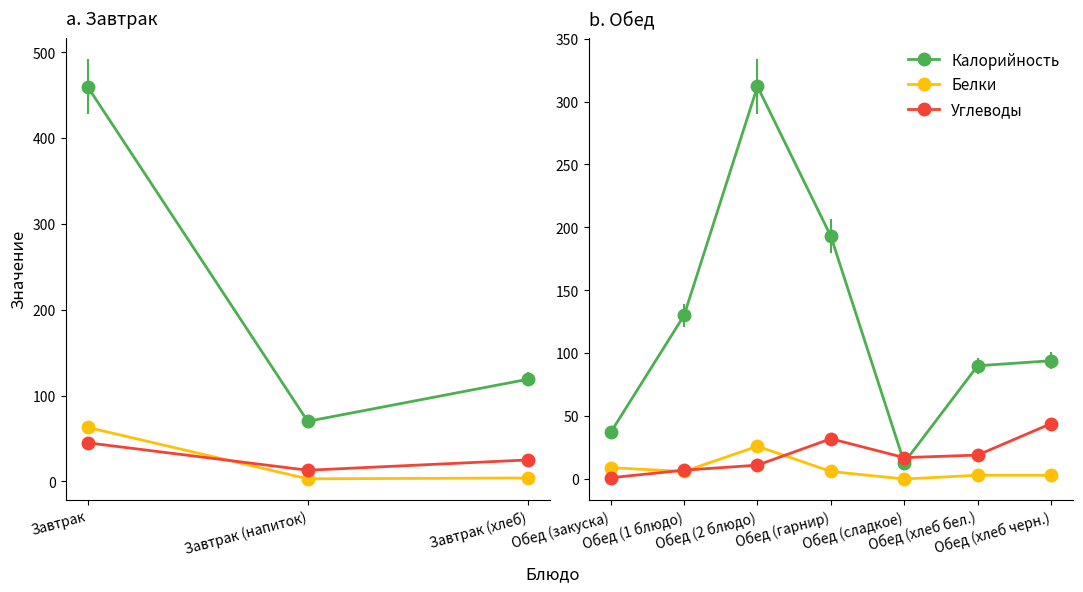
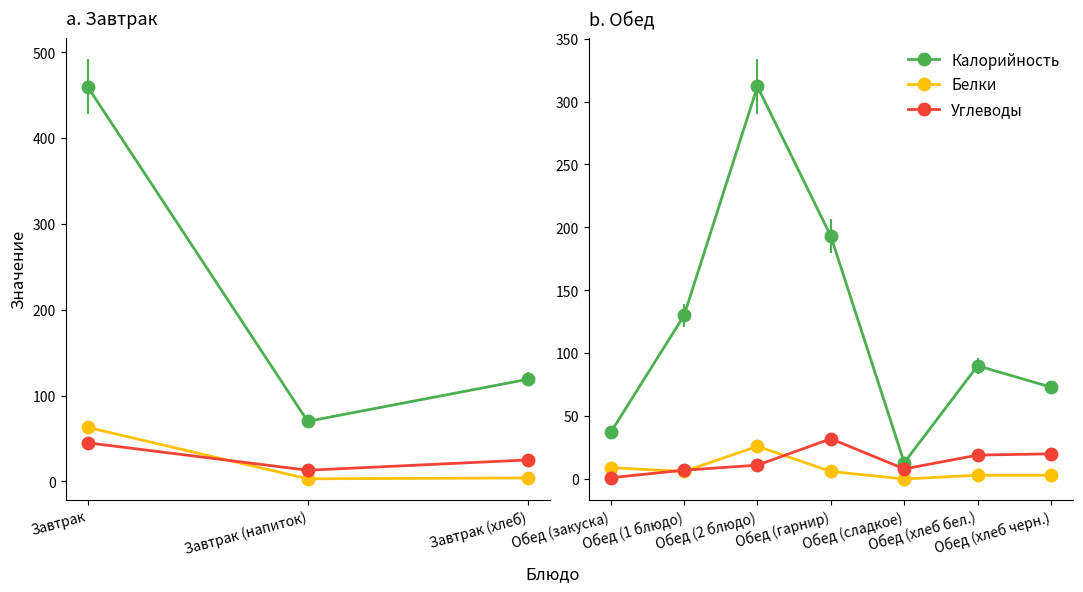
  {
    "a. Завтрак": {
      "Калорийность": {
        "Завтрак": 460,
        "Завтрак (напиток)": 70,
        "Завтрак (хлеб)": 120
      },
      "Белки": {
        "Завтрак": 60,
        "Завтрак (напиток)": 0,
        "Завтрак (хлеб)": 0
      },
      "Углеводы": {
        "Завтрак": 50,
        "Завтрак (напиток)": 10,
        "Завтрак (хлеб)": 30
      }
    },
    "b. Обед": {
      "Калорийность": {
        "Обед (закуска)": 37,
        "Обед (1 блюдо)": 130,
        "Обед (2 блюдо)": 312,
        "Обед (гарнир)": 193,
        "Обед (сладкое)": 13,
        "Обед (хлеб бел.)": 90,
-       "Обед (хлеб черн.)": 94
+       "Обед (хлеб черн.)": 73
      },
      "Белки": {
        "Обед (закуска)": 9,
        "Обед (2 блюдо)": 26,
        "Обед (гарнир)": 6,
        "Обед (сладкое)": 0,
        "Обед (хлеб бел.)": 3,
        "Обед (хлеб черн.)": 3
      },
      "Углеводы": {
        "Обед (закуска)": 1,
        "Обед (2 блюдо)": 11,
        "Обед (гарнир)": 32,
-       "Обед (сладкое)": 17,
+       "Обед (сладкое)": 8,
        "Обед (хлеб бел.)": 19,
-       "Обед (хлеб черн.)": 44
+       "Обед (хлеб черн.)": 20
      }
    }
  }
